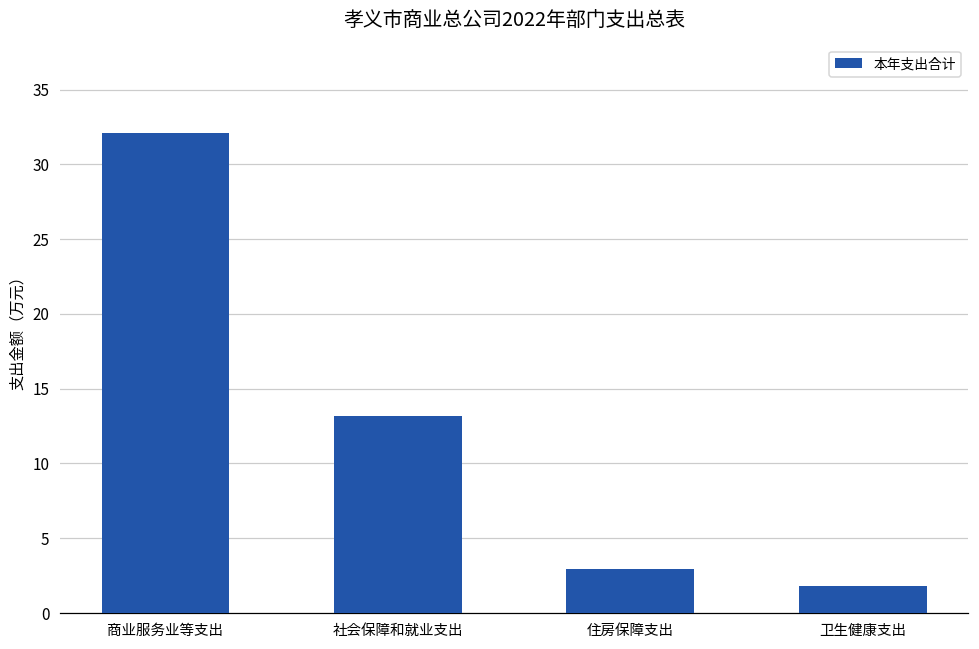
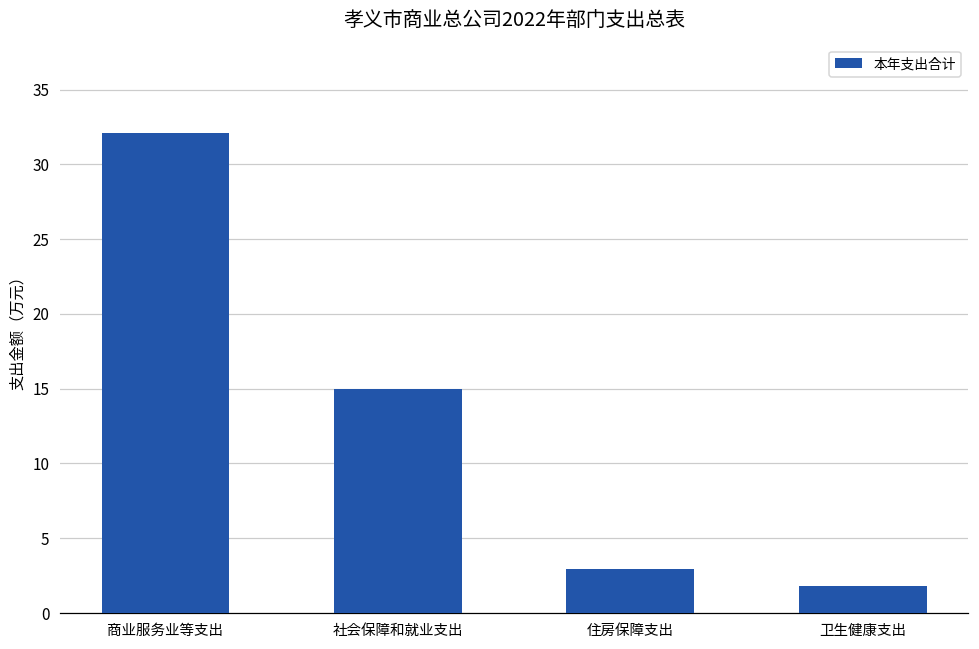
  {
    "商业服务业等支出": 32.1,
-   "社会保障和就业支出": 13.2,
+   "社会保障和就业支出": 15.0,
    "住房保障支出": 3.0,
    "卫生健康支出": 1.8
  }
